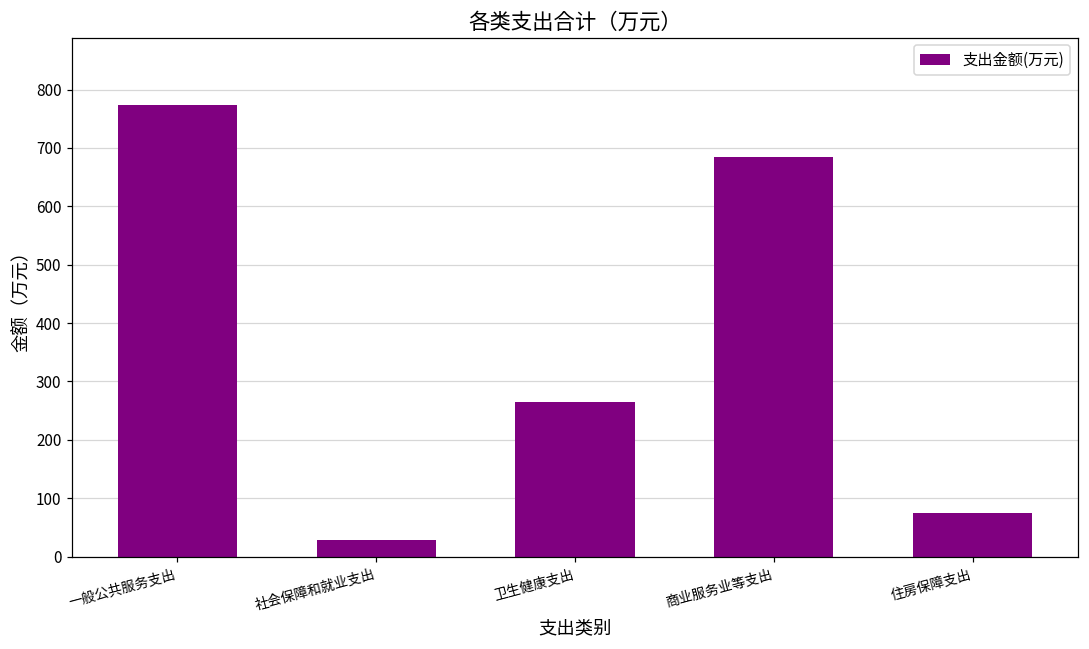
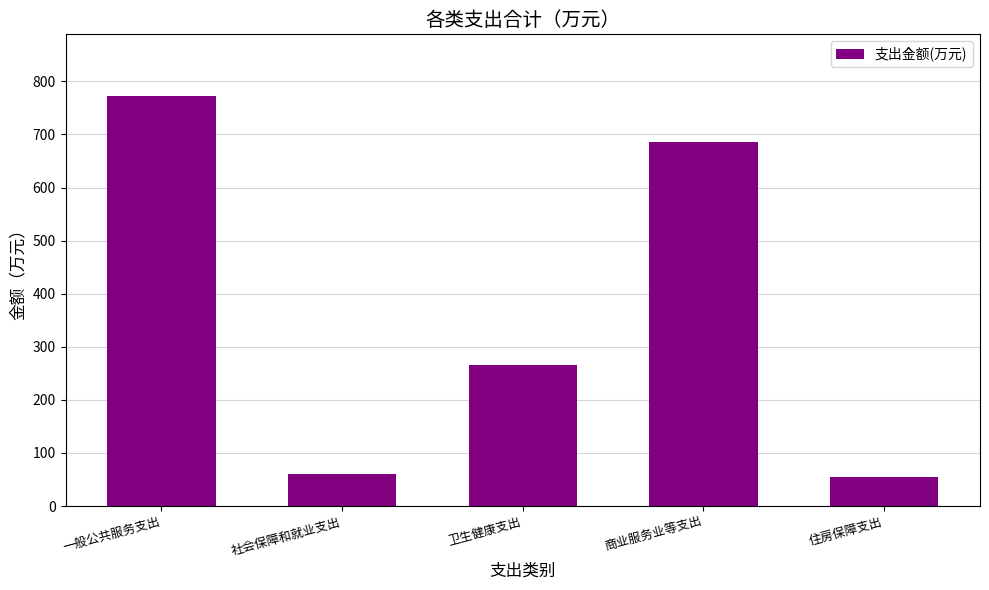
  {
    "一般公共服务支出": 770,
-   "社会保障和就业支出": 30,
+   "社会保障和就业支出": 60,
    "卫生健康支出": 270,
    "商业服务业等支出": 690,
-   "住房保障支出": 70
+   "住房保障支出": 60
  }
